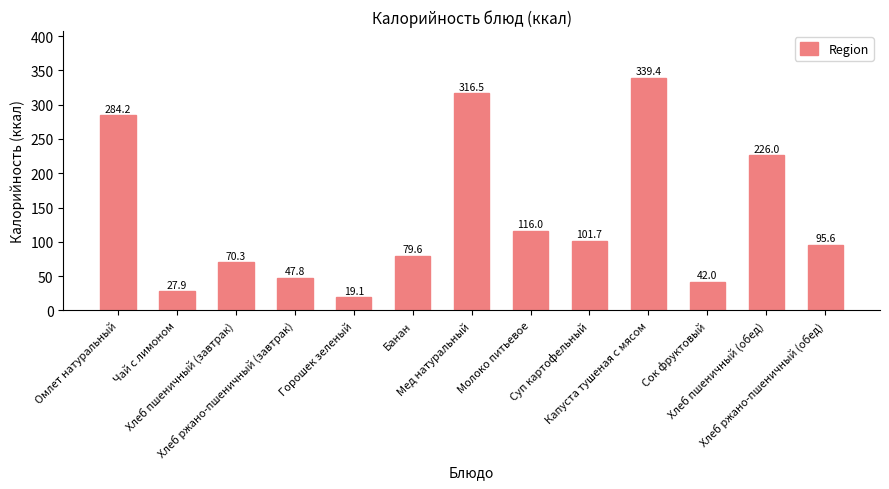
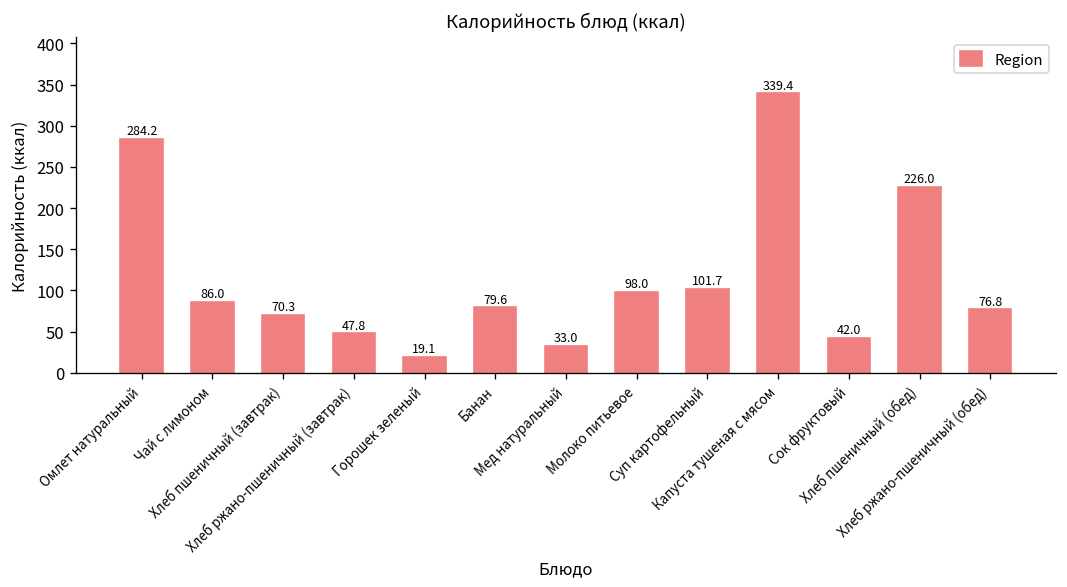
  {
    "Омлет натуральный": 284.2,
-   "Чай с лимоном": 27.9,
+   "Чай с лимоном": 86.0,
    "Хлеб пшеничный (завтрак)": 70.3,
    "Хлеб ржано-пшеничный (завтрак)": 47.8,
    "Горошек зеленый": 19.1,
    "Банан": 79.6,
-   "Мед натуральный": 316.5,
-   "Молоко питьевое": 116.0,
+   "Мед натуральный": 33.0,
+   "Молоко питьевое": 98.0,
    "Суп картофельный": 101.7,
    "Капуста тушеная с мясом": 339.4,
    "Сок фруктовый": 42.0,
    "Хлеб пшеничный (обед)": 226.0,
-   "Хлеб ржано-пшеничный (обед)": 95.6
+   "Хлеб ржано-пшеничный (обед)": 76.8
  }
